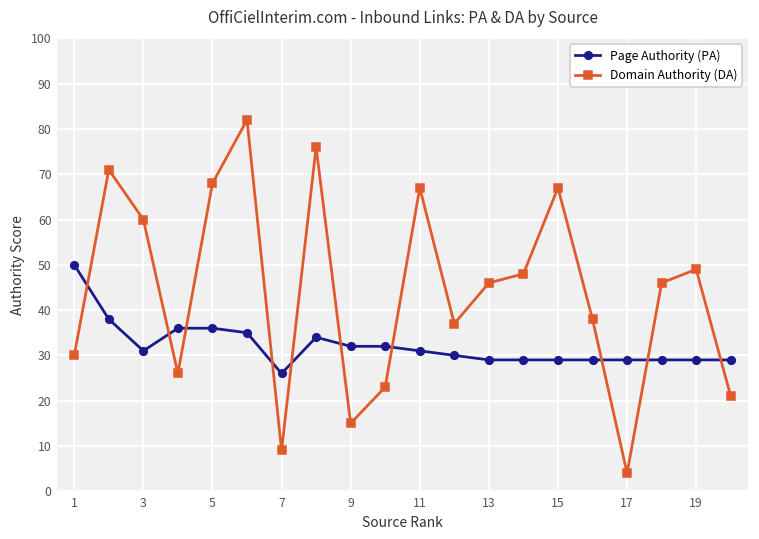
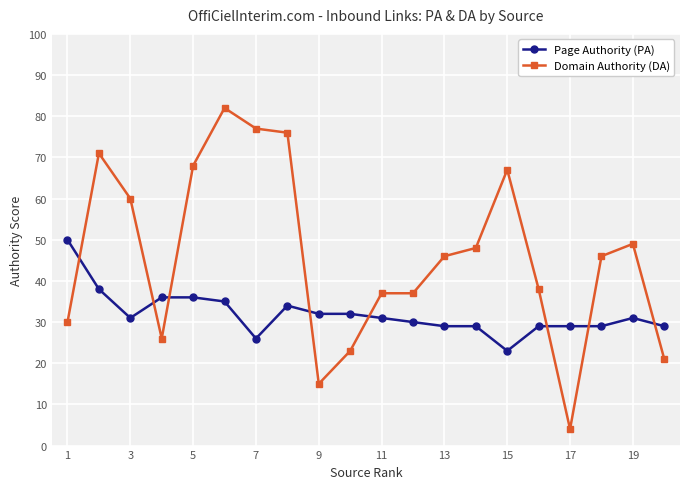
  {
    "Page Authority (PA)": {
      "1": 50,
      "3": 31,
      "5": 36,
      "7": 26,
      "9": 32,
      "11": 31,
      "13": 29,
-     "15": 29,
+     "15": 23,
      "17": 29,
-     "19": 29
+     "19": 31
    },
    "Domain Authority (DA)": {
      "1": 30,
      "3": 60,
      "5": 68,
-     "7": 9,
+     "7": 77,
      "9": 15,
-     "11": 67,
+     "11": 37,
      "13": 46,
      "15": 67,
      "17": 4,
      "19": 49
    }
  }
